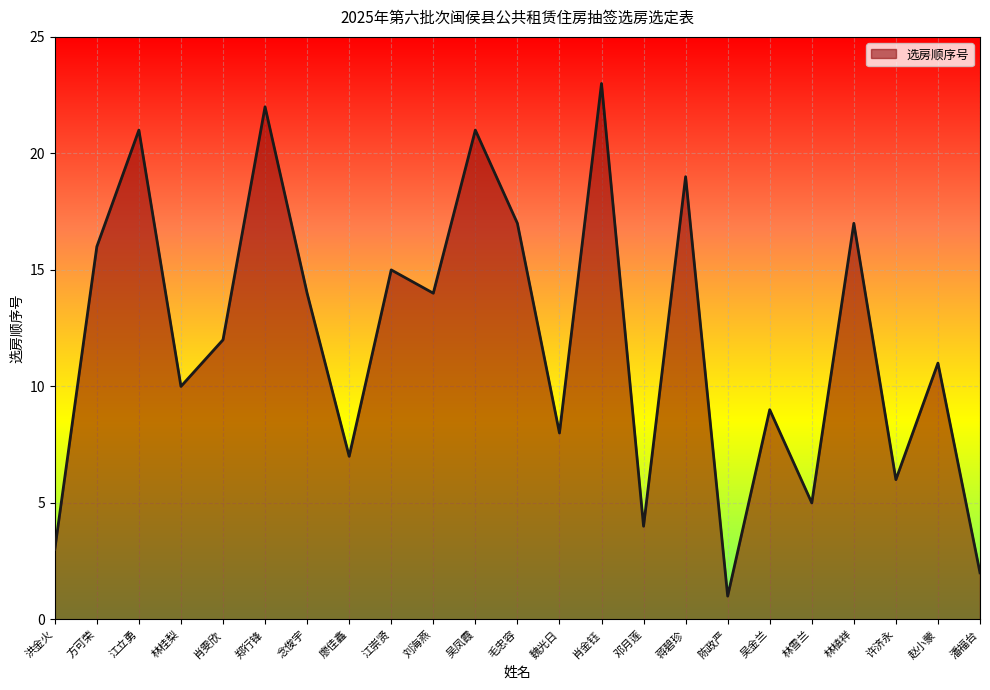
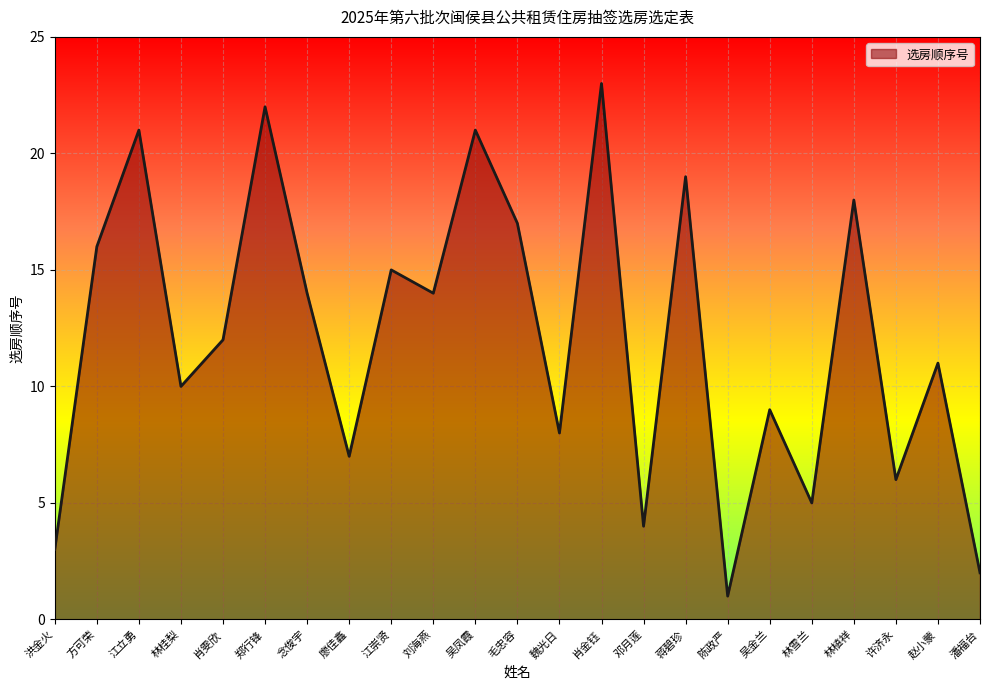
  {
    "洪金火": 3,
    "方可荣": 16,
    "江立勇": 21,
    "林桂梨": 10,
    "肖雯欣": 12,
    "郑行锋": 22,
    "念俊宇": 14,
    "廖佳鑫": 7,
    "江崇贤": 15,
    "刘海燕": 14,
    "吴凤霞": 21,
    "毛忠容": 17,
    "魏光日": 8,
    "肖金钰": 23,
    "邓月莲": 4,
    "蒋碧珍": 19,
    "陈政严": 1,
    "吴金兰": 9,
    "林雪兰": 5,
-   "林植祥": 17,
+   "林植祥": 18,
    "许济永": 6,
    "赵小蒙": 11,
    "潘福台": 2
  }
